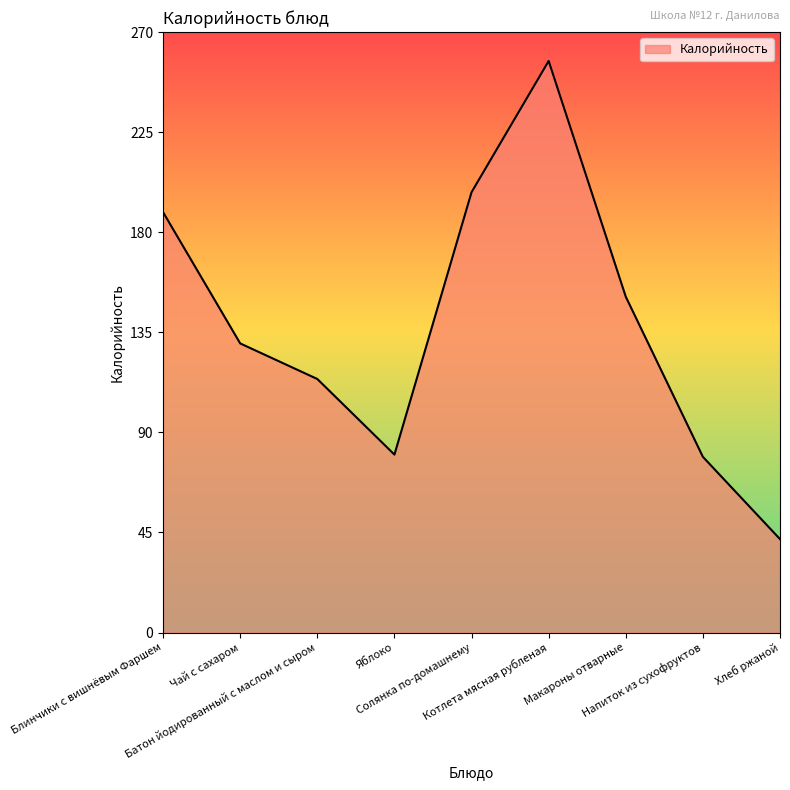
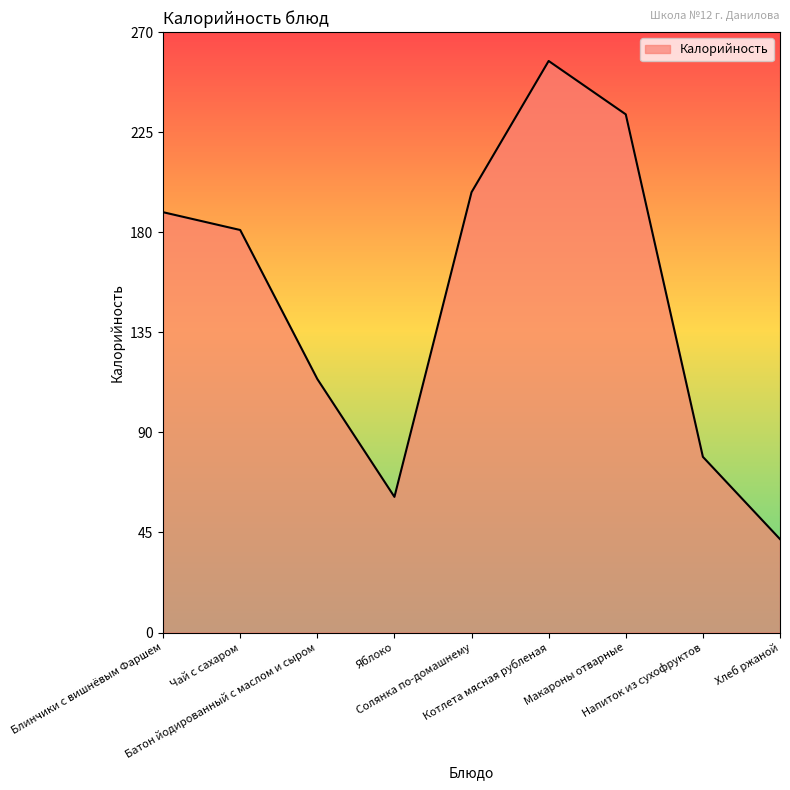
  {
    "Блинчики с вишнёвым Фаршем": 189,
-   "Чай с сахаром": 130,
+   "Чай с сахаром": 181,
    "Батон йодированный с маслом и сыром": 114,
-   "Яблоко": 80,
+   "Яблоко": 61,
    "Солянка по-домашнему": 198,
    "Котлета мясная рубленая": 257,
-   "Макароны отварные": 151,
+   "Макароны отварные": 233,
    "Напиток из сухофруктов": 79,
    "Хлеб ржаной": 42
  }
